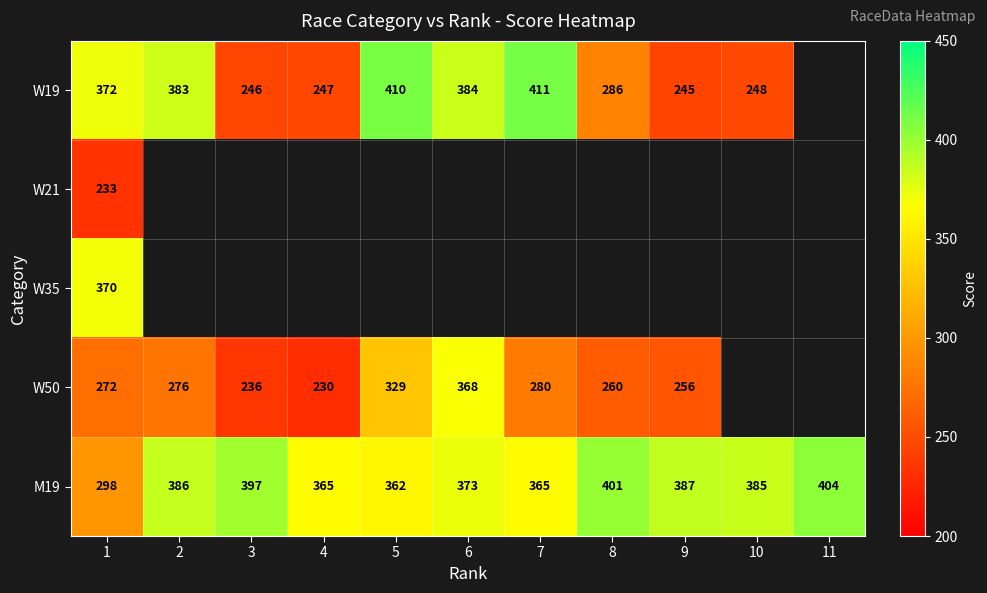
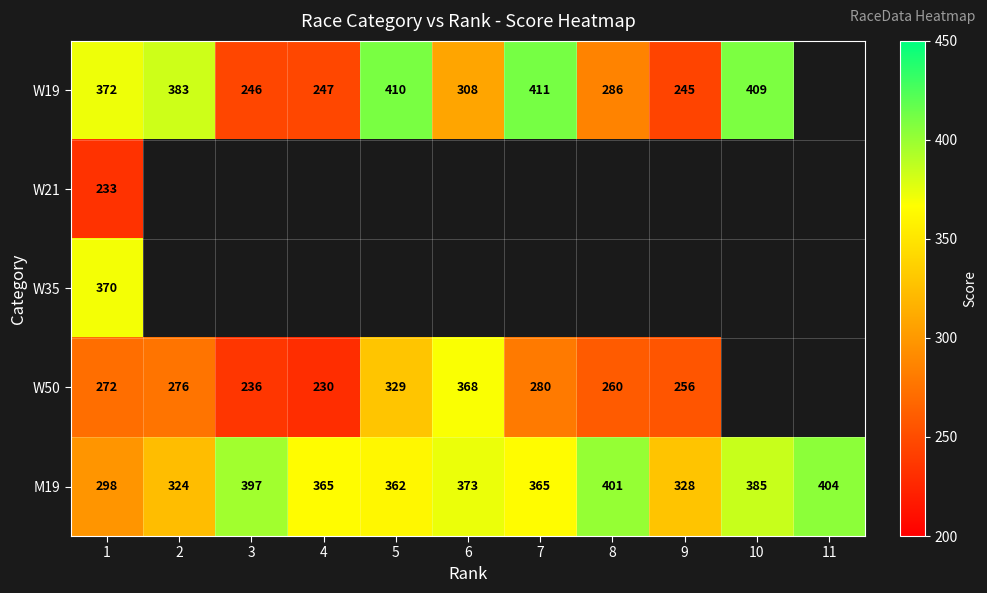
  {
    "W19": {
      "1": 372,
      "2": 383,
      "3": 246,
      "4": 247,
      "5": 410,
-     "6": 384,
+     "6": 308,
      "7": 411,
      "8": 286,
      "9": 245,
-     "10": 248
+     "10": 409
    },
    "W21": {
      "1": 233
    },
    "W35": {
      "1": 370
    },
    "W50": {
      "1": 272,
      "2": 276,
      "3": 236,
      "4": 230,
      "5": 329,
      "6": 368,
      "7": 280,
      "8": 260,
      "9": 256
    },
    "M19": {
      "1": 298,
-     "2": 386,
+     "2": 324,
      "3": 397,
      "4": 365,
      "5": 362,
      "6": 373,
      "7": 365,
      "8": 401,
-     "9": 387,
+     "9": 328,
      "10": 385,
      "11": 404
    }
  }
